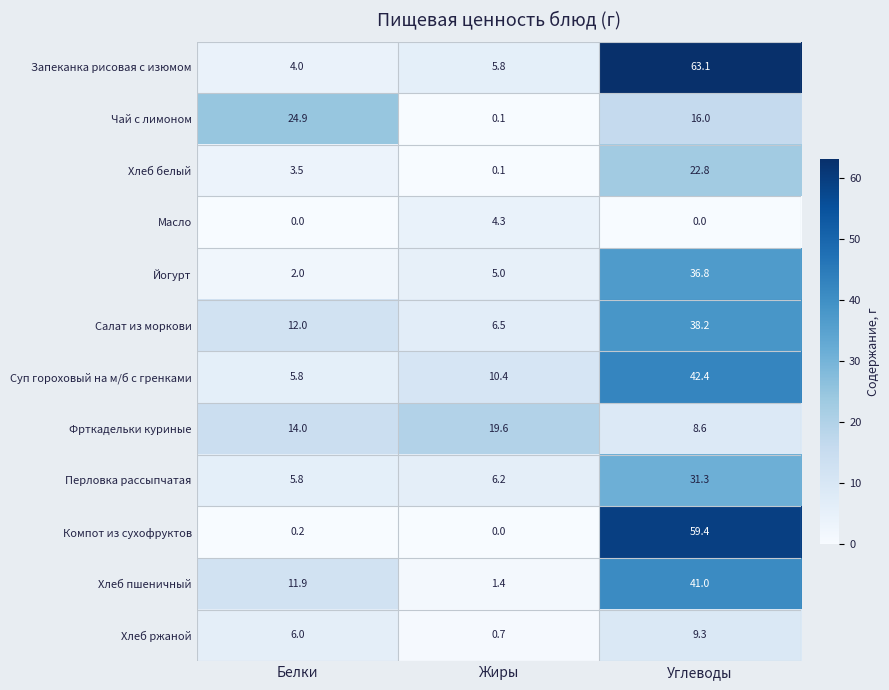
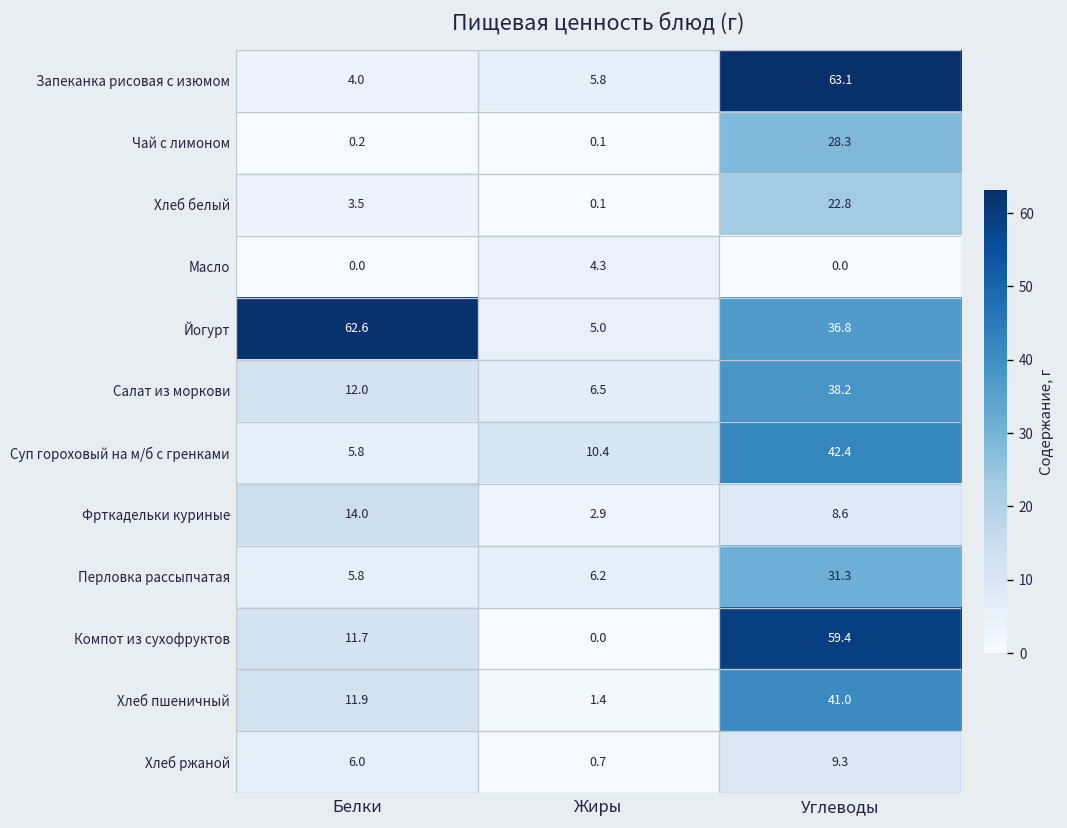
  {
    "Запеканка рисовая с изюмом": {
      "Белки": 4.0,
      "Жиры": 5.8,
      "Углеводы": 63.1
    },
    "Чай с лимоном": {
-     "Белки": 24.9,
+     "Белки": 0.2,
      "Жиры": 0.1,
-     "Углеводы": 16.0
+     "Углеводы": 28.3
    },
    "Хлеб белый": {
      "Белки": 3.5,
      "Жиры": 0.1,
      "Углеводы": 22.8
    },
    "Масло": {
      "Белки": 0.0,
      "Жиры": 4.3,
      "Углеводы": 0.0
    },
    "Йогурт": {
-     "Белки": 2.0,
+     "Белки": 62.6,
      "Жиры": 5.0,
      "Углеводы": 36.8
    },
    "Салат из моркови": {
      "Белки": 12.0,
      "Жиры": 6.5,
      "Углеводы": 38.2
    },
    "Суп гороховый на м/б с гренками": {
      "Белки": 5.8,
      "Жиры": 10.4,
      "Углеводы": 42.4
    },
    "Фрткадельки куриные": {
      "Белки": 14.0,
-     "Жиры": 19.6,
+     "Жиры": 2.9,
      "Углеводы": 8.6
    },
    "Перловка рассыпчатая": {
      "Белки": 5.8,
      "Жиры": 6.2,
      "Углеводы": 31.3
    },
    "Компот из сухофруктов": {
-     "Белки": 0.2,
+     "Белки": 11.7,
      "Жиры": 0.0,
      "Углеводы": 59.4
    },
    "Хлеб пшеничный": {
      "Белки": 11.9,
      "Жиры": 1.4,
      "Углеводы": 41.0
    },
    "Хлеб ржаной": {
      "Белки": 6.0,
      "Жиры": 0.7,
      "Углеводы": 9.3
    }
  }
